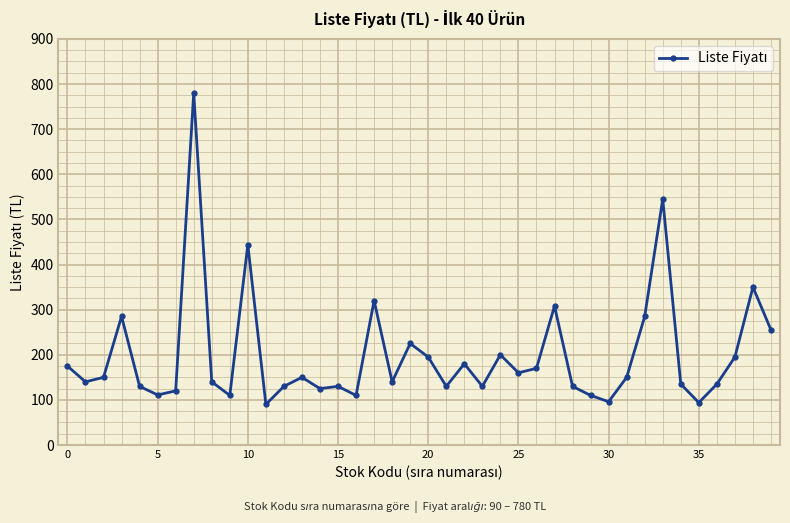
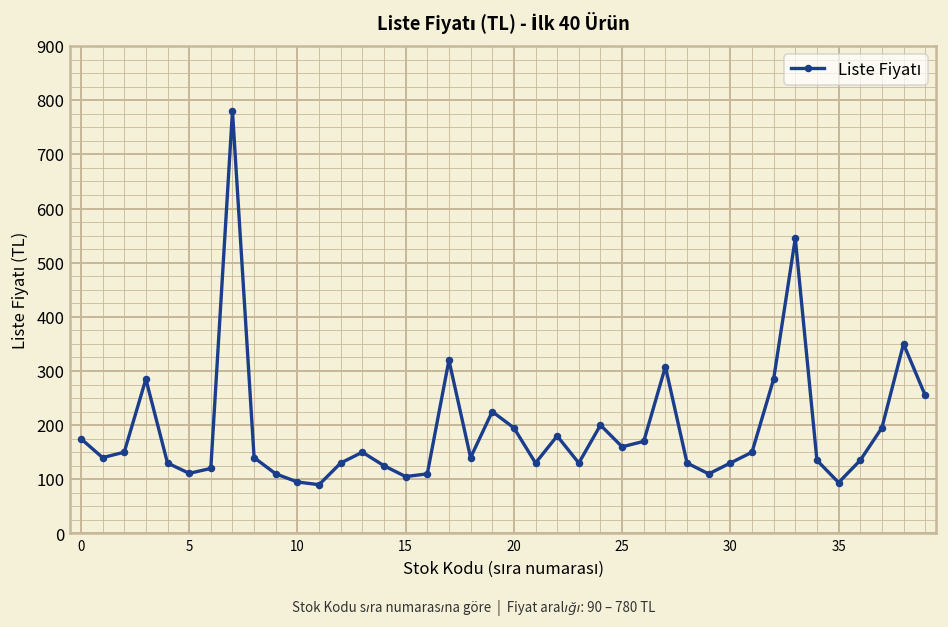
  {
    "0": 180,
    "5": 110,
-   "10": 440,
-   "15": 130,
+   "10": 100,
+   "15": 110,
    "20": 200,
    "25": 160,
-   "30": 100,
+   "30": 130,
    "35": 90
  }
